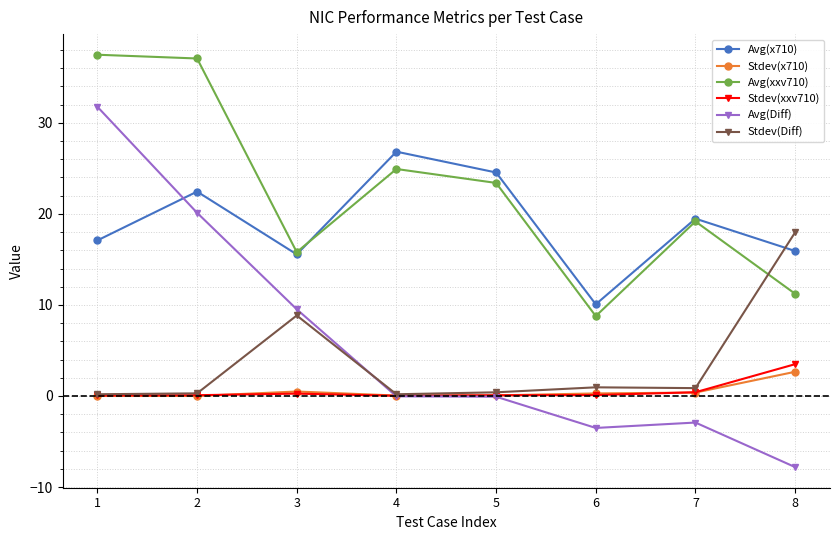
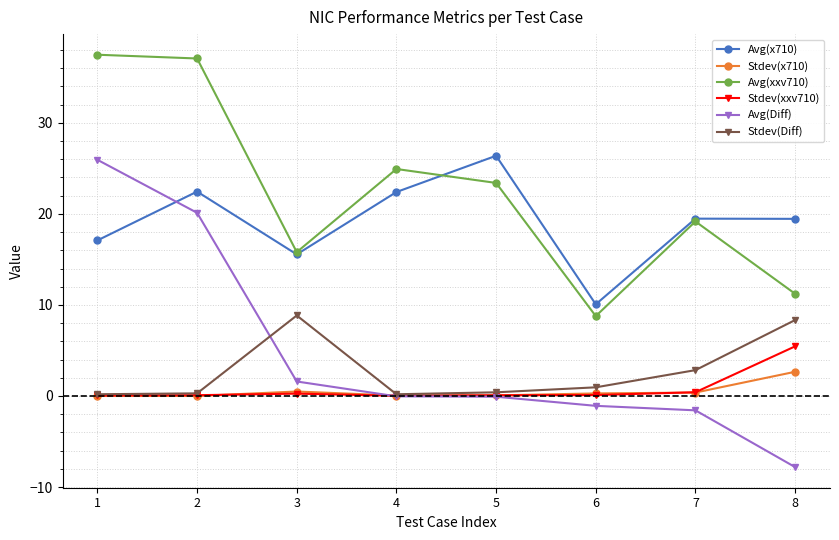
  {
    "Avg(x710)": {
      "1": 17,
      "2": 22,
-     "4": 27,
-     "5": 25,
+     "4": 22,
+     "5": 26,
      "6": 10,
      "7": 19,
-     "8": 16
+     "8": 19
    },
    "Stdev(x710)": {
      "8": 3
    },
    "Avg(xxv710)": {
      "1": 37,
      "2": 37,
      "4": 25,
      "5": 23,
      "6": 9,
      "7": 19,
      "8": 11
    },
    "Stdev(xxv710)": {
-     "8": 3
+     "8": 5
    },
    "Avg(Diff)": {
-     "1": 32,
+     "1": 26,
      "2": 20,
-     "3": 10,
-     "6": -4,
-     "7": -3,
+     "3": 2,
+     "6": -1,
+     "7": -2,
      "8": -8
    },
    "Stdev(Diff)": {
      "3": 9,
      "5": 0,
      "6": 1,
-     "7": 1,
-     "8": 18
+     "7": 3,
+     "8": 8
    }
  }
